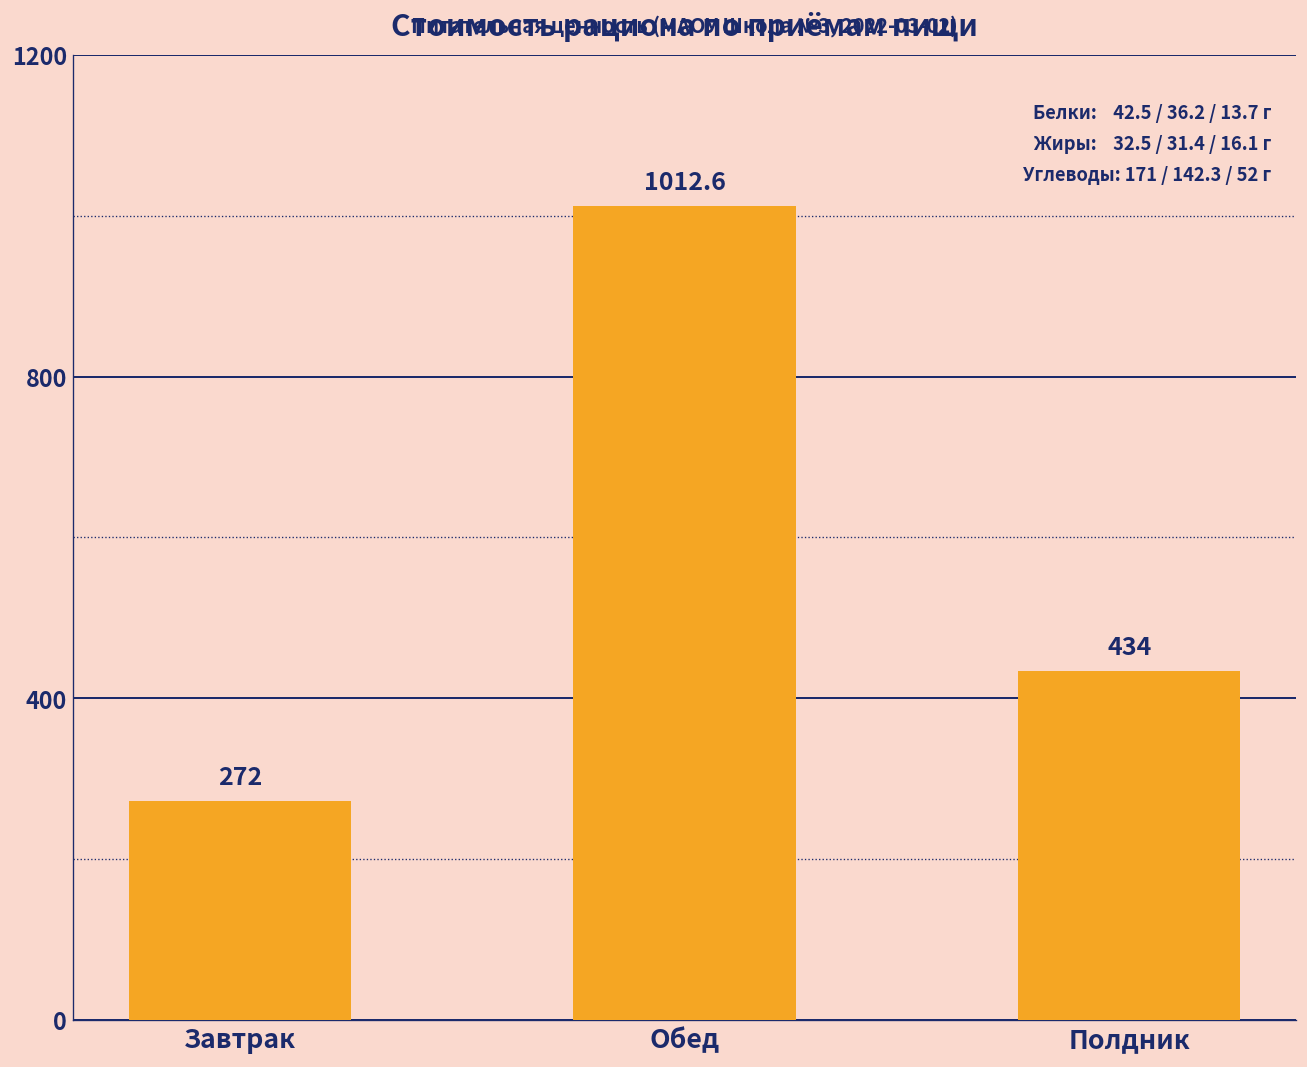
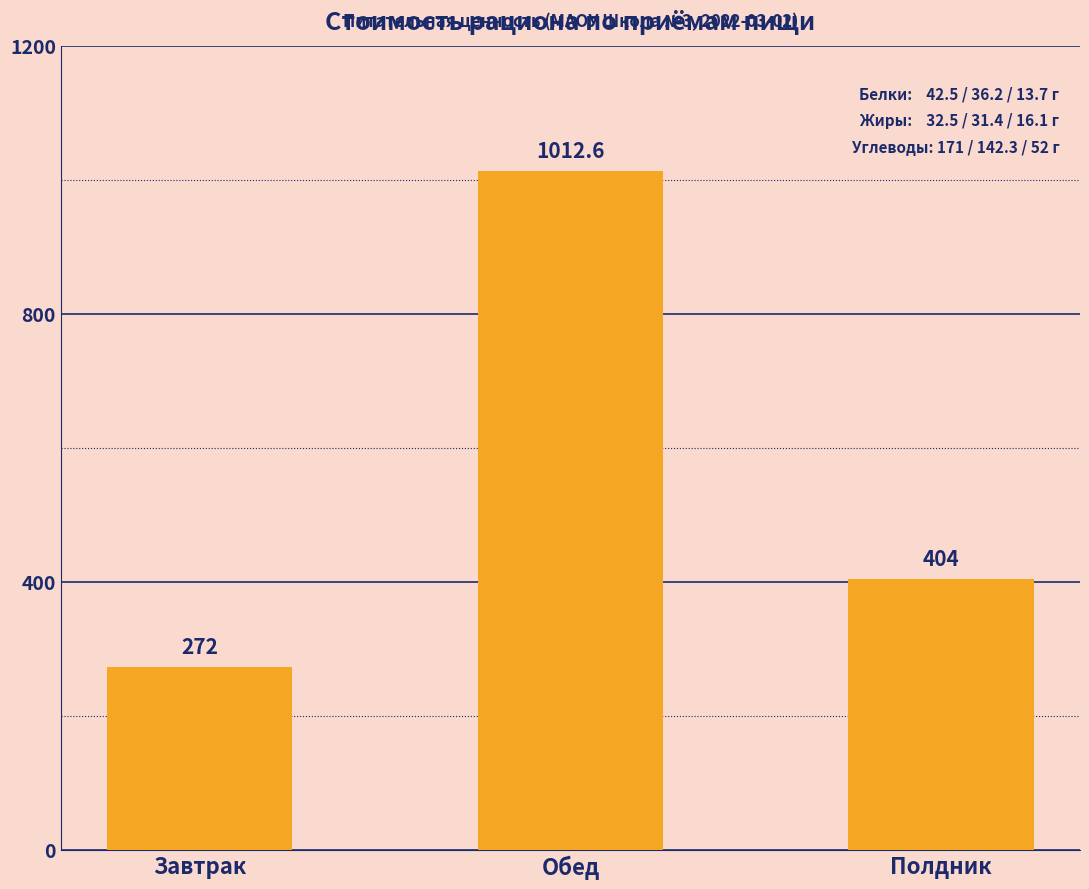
  {
    "Завтрак": 272,
    "Обед": 1012.6,
-   "Полдник": 434
+   "Полдник": 404
  }
